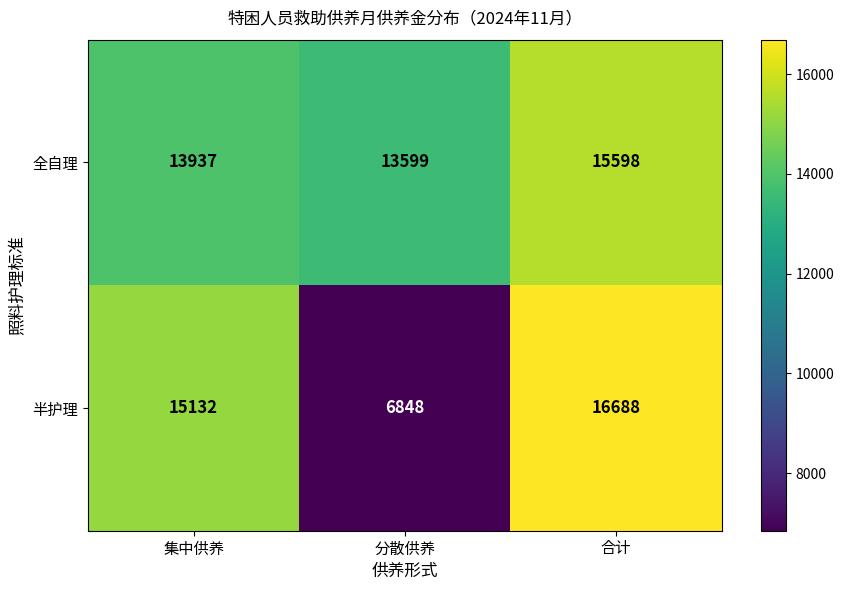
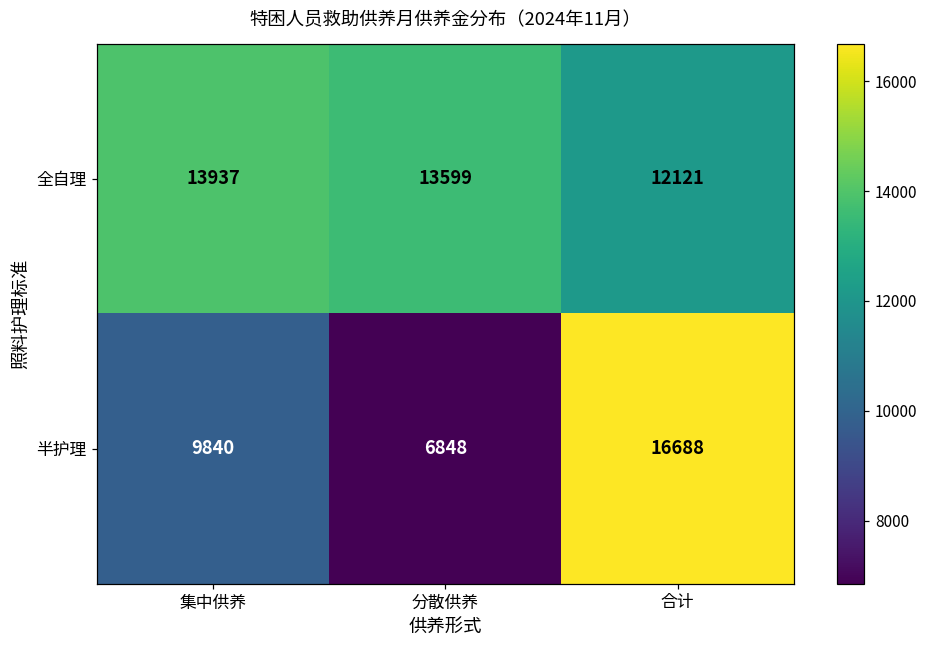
  {
    "全自理": {
      "集中供养": 13937,
      "分散供养": 13599,
-     "合计": 15598
+     "合计": 12121
    },
    "半护理": {
-     "集中供养": 15132,
+     "集中供养": 9840,
      "分散供养": 6848,
      "合计": 16688
    }
  }
